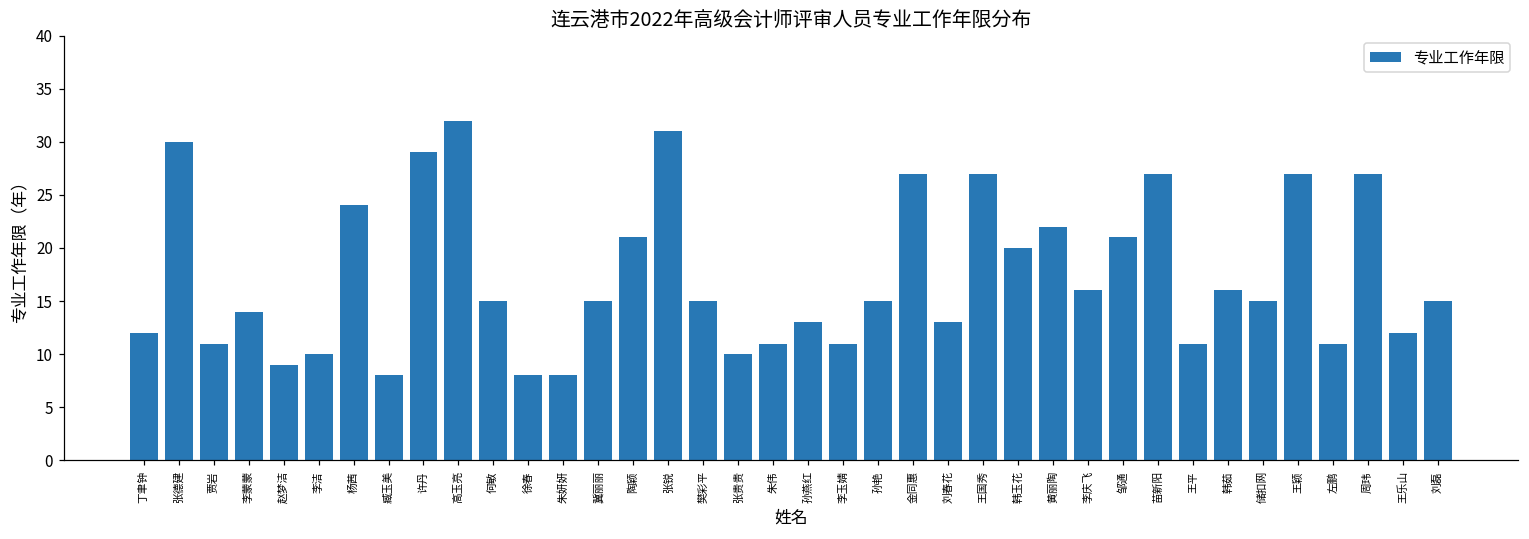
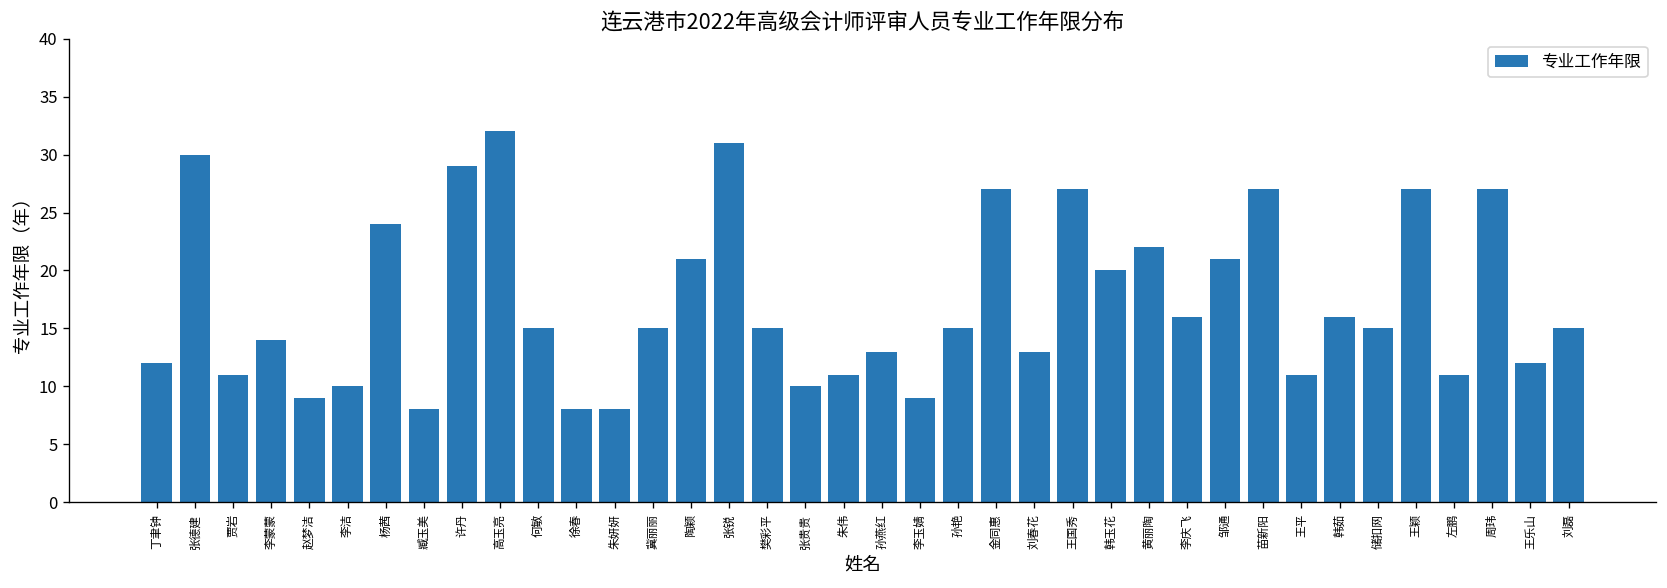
  {
    "丁聿钟": 12,
    "张德建": 30,
    "贾岩": 11,
    "李蒙蒙": 14,
    "赵梦洁": 9,
    "李洁": 10,
    "杨茜": 24,
    "臧玉美": 8,
    "许丹": 29,
    "高玉亮": 32,
    "何敏": 15,
    "徐春": 8,
    "朱妍妍": 8,
    "冀丽丽": 15,
    "陶颖": 21,
    "张锐": 31,
    "樊彩平": 15,
    "张贵贵": 10,
    "朱伟": 11,
    "孙燕红": 13,
-   "李玉婧": 11,
+   "李玉婧": 9,
    "孙艳": 15,
    "金同惠": 27,
    "刘春花": 13,
    "王国秀": 27,
    "韩玉花": 20,
    "黄丽陶": 22,
    "李庆飞": 16,
    "邹通": 21,
    "苗新阳": 27,
    "王平": 11,
    "韩茹": 16,
    "储扣网": 15,
    "王颖": 27,
    "左鹏": 11,
    "周玮": 27,
    "王乐山": 12,
    "刘磊": 15
  }
